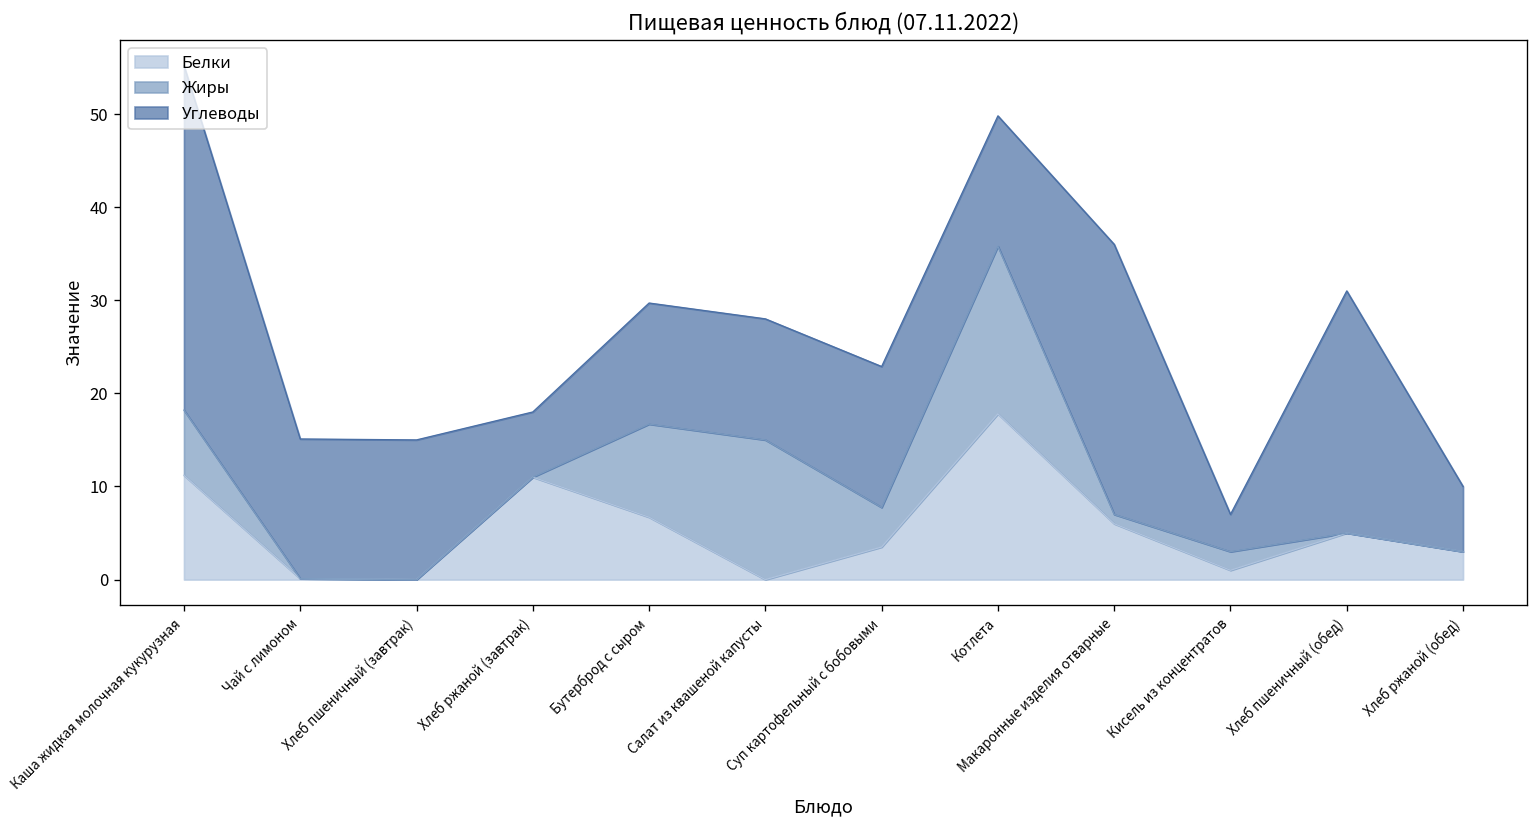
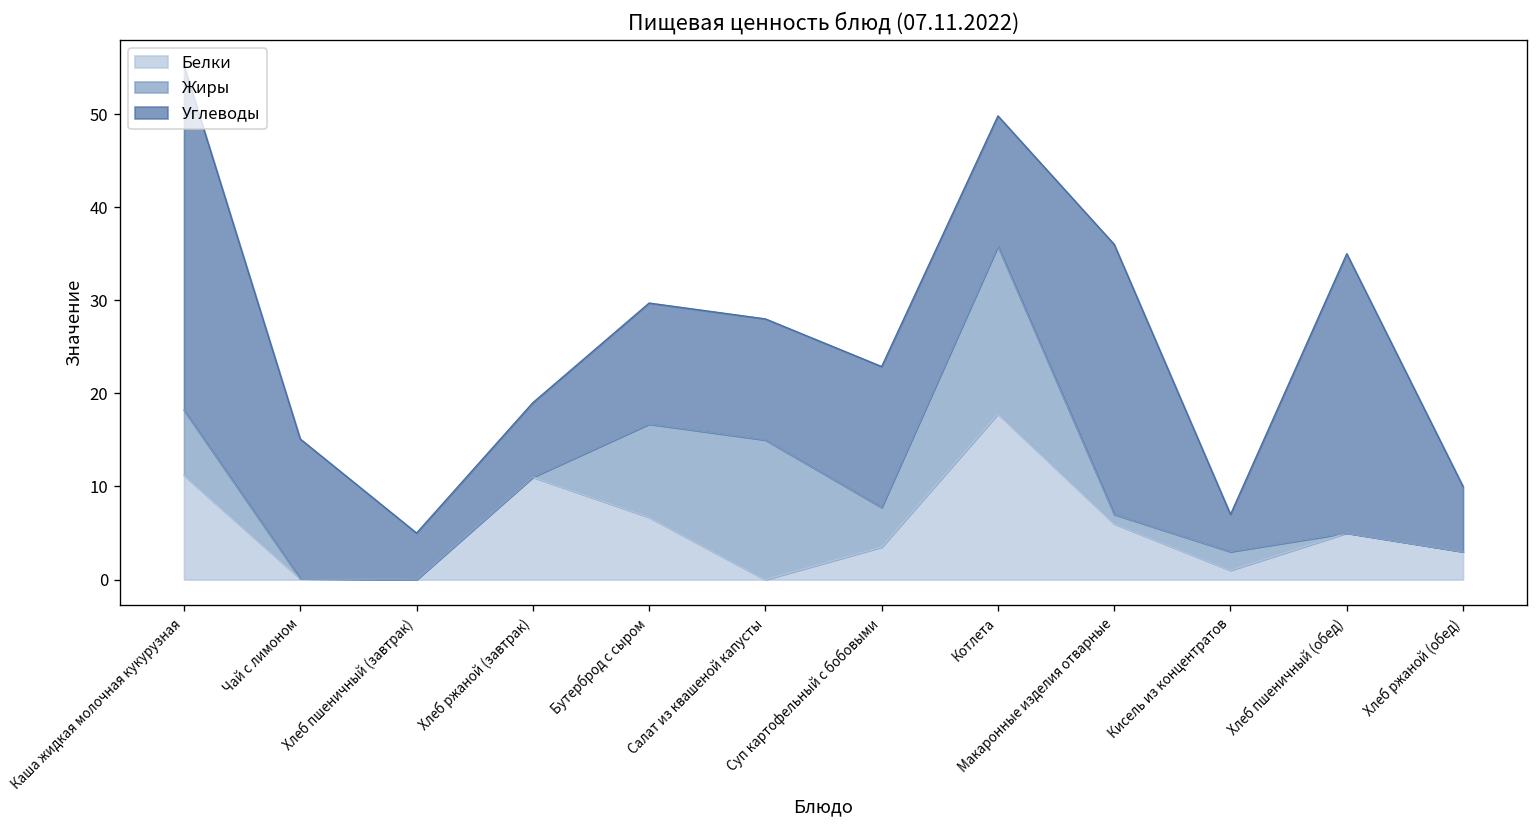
  {
    "Белки": {
      "Каша жидкая молочная кукурузная": 11,
      "Бутерброд с сыром": 7,
      "Салат из квашеной капусты": 0,
      "Суп картофельный с бобовыми": 4,
      "Котлета": 18,
      "Макаронные изделия отварные": 6,
      "Кисель из концентратов": 1
    },
    "Жиры": {
      "Каша жидкая молочная кукурузная": 7,
      "Бутерброд с сыром": 10,
      "Салат из квашеной капусты": 15,
      "Суп картофельный с бобовыми": 4,
      "Котлета": 18,
      "Макаронные изделия отварные": 1,
      "Кисель из концентратов": 2
    },
    "Углеводы": {
      "Чай с лимоном": 15,
-     "Хлеб пшеничный (завтрак)": 15,
-     "Хлеб ржаной (завтрак)": 7,
+     "Хлеб пшеничный (завтрак)": 5,
+     "Хлеб ржаной (завтрак)": 8,
      "Бутерброд с сыром": 13,
      "Салат из квашеной капусты": 13,
      "Суп картофельный с бобовыми": 15,
      "Котлета": 14,
      "Макаронные изделия отварные": 29,
      "Кисель из концентратов": 4,
-     "Хлеб пшеничный (обед)": 26,
+     "Хлеб пшеничный (обед)": 30,
      "Хлеб ржаной (обед)": 7
    }
  }
